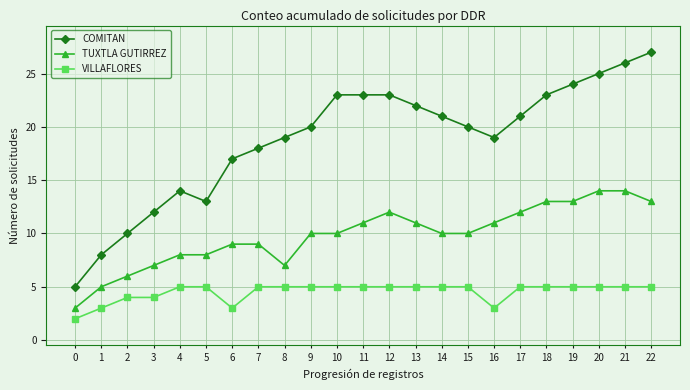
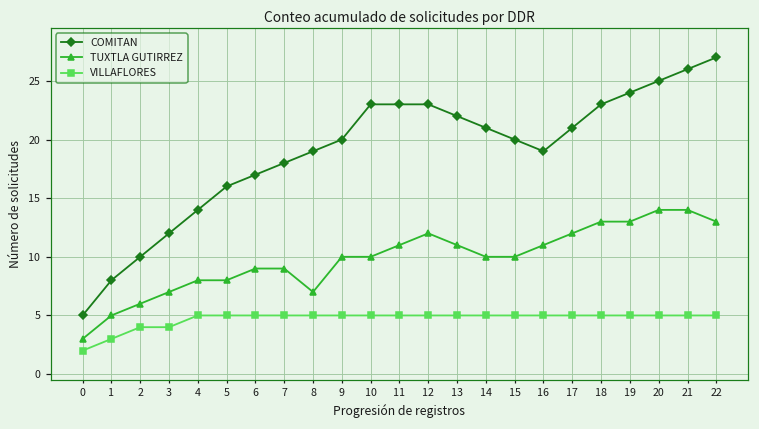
  {
    "COMITAN": {
      "0": 5,
      "1": 8,
      "2": 10,
      "3": 12,
      "4": 14,
-     "5": 13,
+     "5": 16,
      "6": 17,
      "7": 18,
      "8": 19,
      "9": 20,
      "10": 23,
      "11": 23,
      "12": 23,
      "13": 22,
      "14": 21,
      "15": 20,
      "16": 19,
      "17": 21,
      "18": 23,
      "19": 24,
      "20": 25,
      "21": 26,
      "22": 27
    },
    "TUXTLA GUTIRREZ": {
      "0": 3,
      "1": 5,
      "2": 6,
      "3": 7,
      "4": 8,
      "5": 8,
      "6": 9,
      "7": 9,
      "8": 7,
      "9": 10,
      "10": 10,
      "11": 11,
      "12": 12,
      "13": 11,
      "14": 10,
      "15": 10,
      "16": 11,
      "17": 12,
      "18": 13,
      "19": 13,
      "20": 14,
      "21": 14,
      "22": 13
    },
    "VILLAFLORES": {
      "0": 2,
      "1": 3,
      "2": 4,
      "3": 4,
      "4": 5,
      "5": 5,
-     "6": 3,
+     "6": 5,
      "7": 5,
      "8": 5,
      "9": 5,
      "10": 5,
      "11": 5,
      "12": 5,
      "13": 5,
      "14": 5,
      "15": 5,
-     "16": 3,
+     "16": 5,
      "17": 5,
      "18": 5,
      "19": 5,
      "20": 5,
      "21": 5,
      "22": 5
    }
  }
